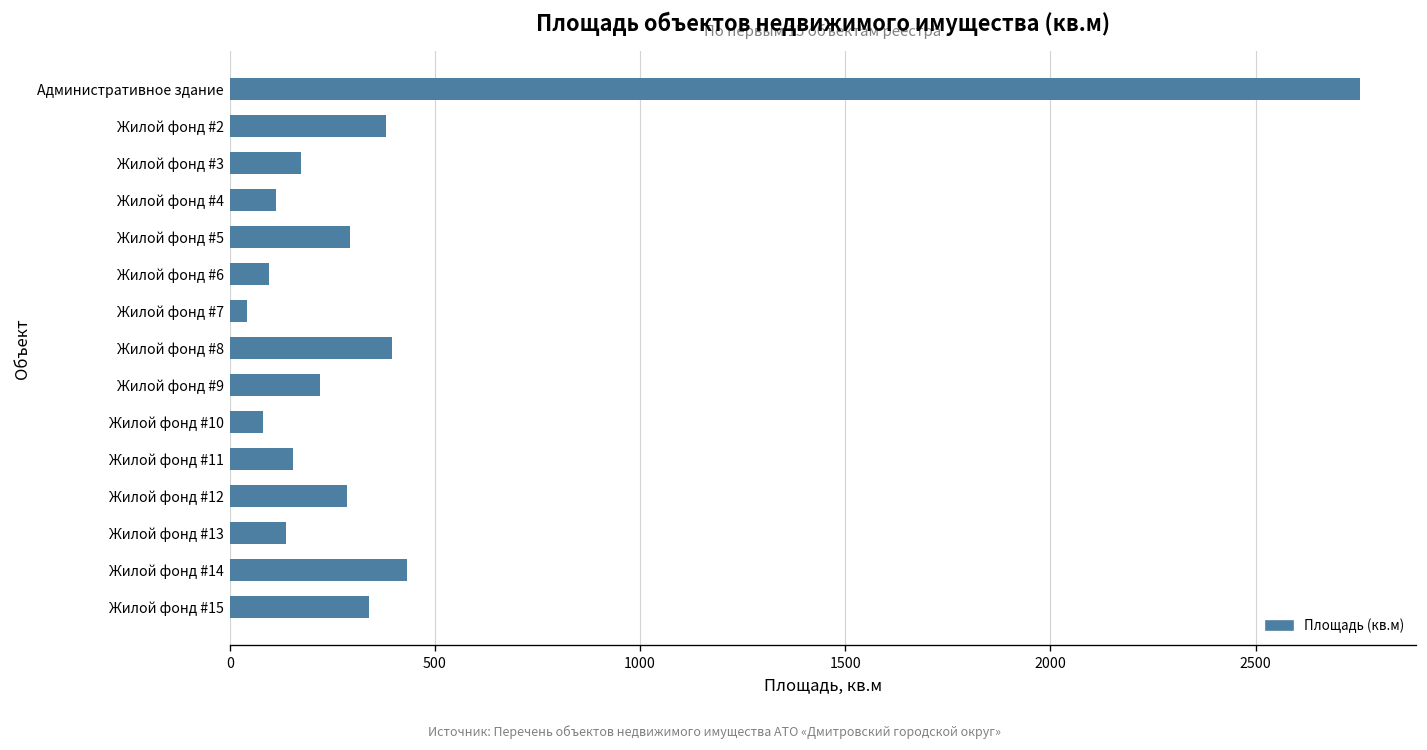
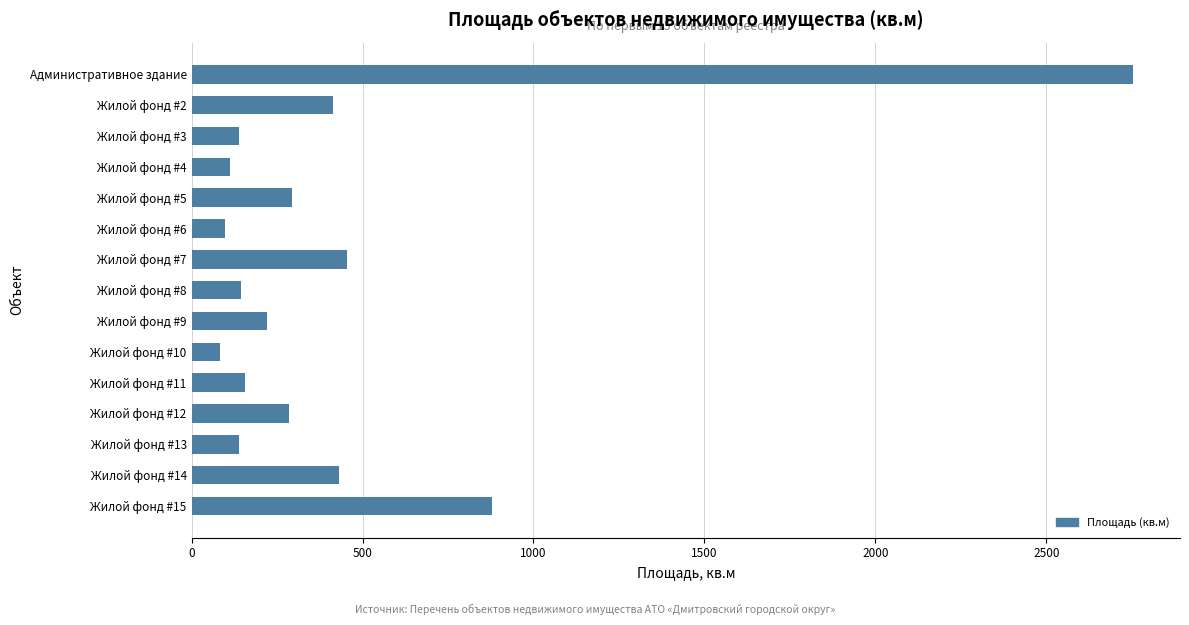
  {
    "Административное здание": 2750,
-   "Жилой фонд #2": 380,
-   "Жилой фонд #3": 170,
+   "Жилой фонд #2": 410,
+   "Жилой фонд #3": 140,
    "Жилой фонд #4": 110,
    "Жилой фонд #5": 290,
    "Жилой фонд #6": 100,
-   "Жилой фонд #7": 40,
-   "Жилой фонд #8": 400,
+   "Жилой фонд #7": 460,
+   "Жилой фонд #8": 150,
    "Жилой фонд #9": 220,
    "Жилой фонд #10": 80,
    "Жилой фонд #11": 160,
    "Жилой фонд #12": 290,
    "Жилой фонд #13": 140,
    "Жилой фонд #14": 430,
-   "Жилой фонд #15": 340
+   "Жилой фонд #15": 880
  }
